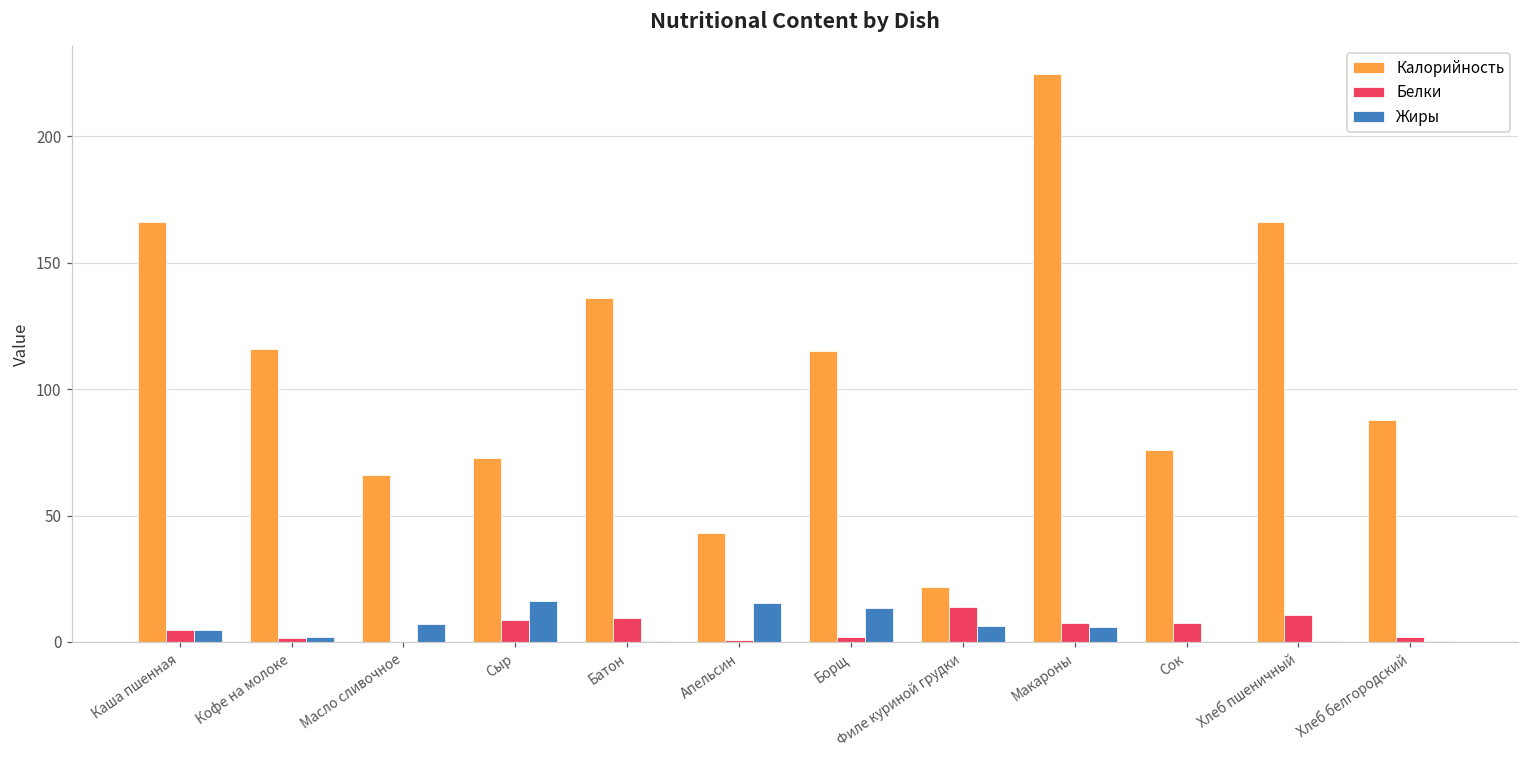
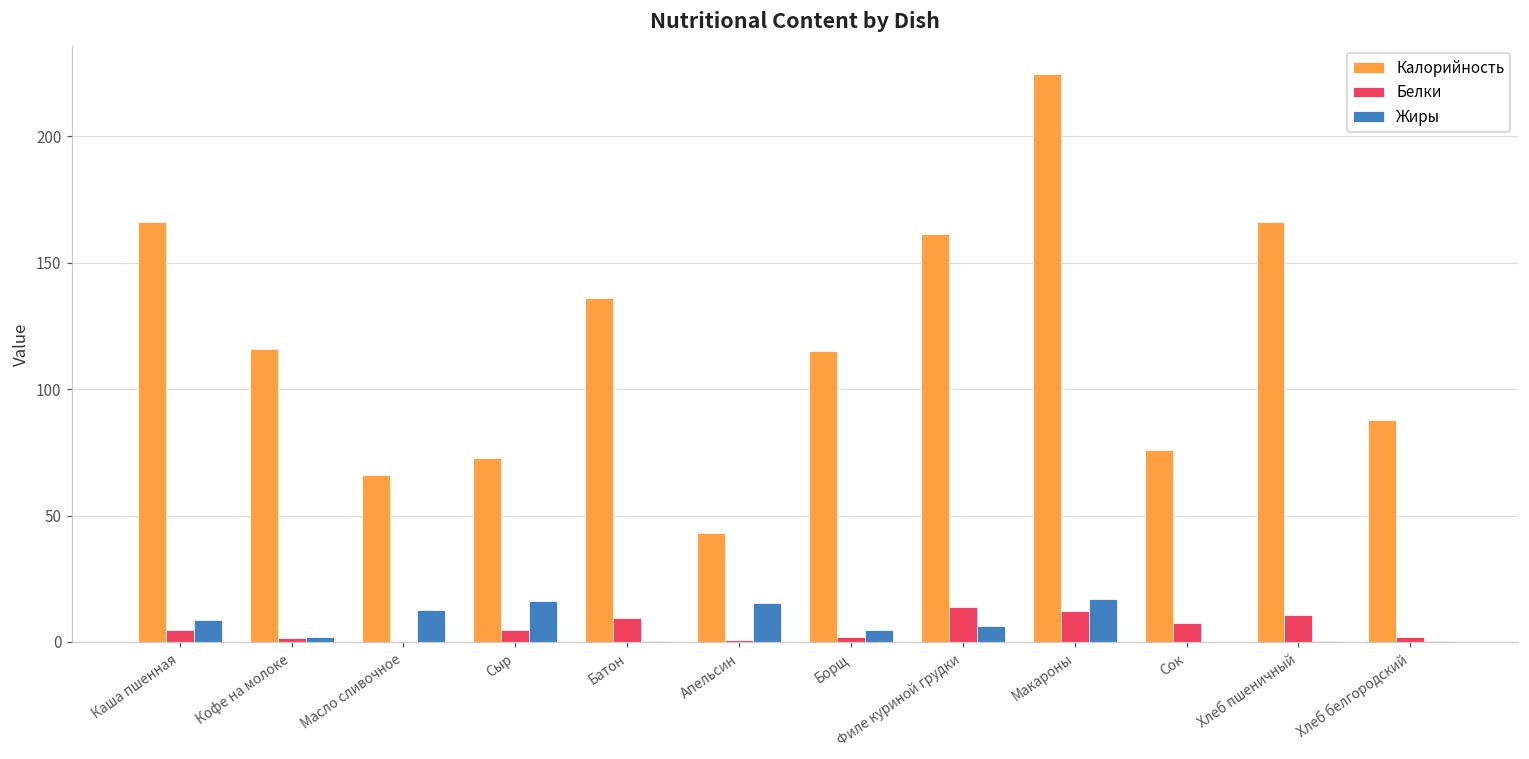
  {
    "Калорийность": {
      "Каша пшенная": 166,
      "Кофе на молоке": 116,
      "Масло сливочное": 66,
      "Сыр": 73,
      "Батон": 136,
      "Апельсин": 43,
      "Борщ": 115,
-     "Филе куриной грудки": 22,
+     "Филе куриной грудки": 161,
      "Макароны": 225,
      "Сок": 76,
      "Хлеб пшеничный": 166,
      "Хлеб белгородский": 88
    },
    "Белки": {
      "Каша пшенная": 5,
      "Кофе на молоке": 1,
-     "Сыр": 9,
+     "Сыр": 5,
      "Батон": 9,
      "Борщ": 2,
      "Филе куриной грудки": 14,
-     "Макароны": 7,
+     "Макароны": 12,
      "Сок": 8,
      "Хлеб пшеничный": 11,
      "Хлеб белгородский": 2
    },
    "Жиры": {
-     "Каша пшенная": 5,
+     "Каша пшенная": 9,
      "Кофе на молоке": 2,
-     "Масло сливочное": 7,
+     "Масло сливочное": 13,
      "Сыр": 16,
      "Апельсин": 16,
-     "Борщ": 13,
+     "Борщ": 5,
      "Филе куриной грудки": 7,
-     "Макароны": 6,
+     "Макароны": 17,
      "Сок": 0
    }
  }
